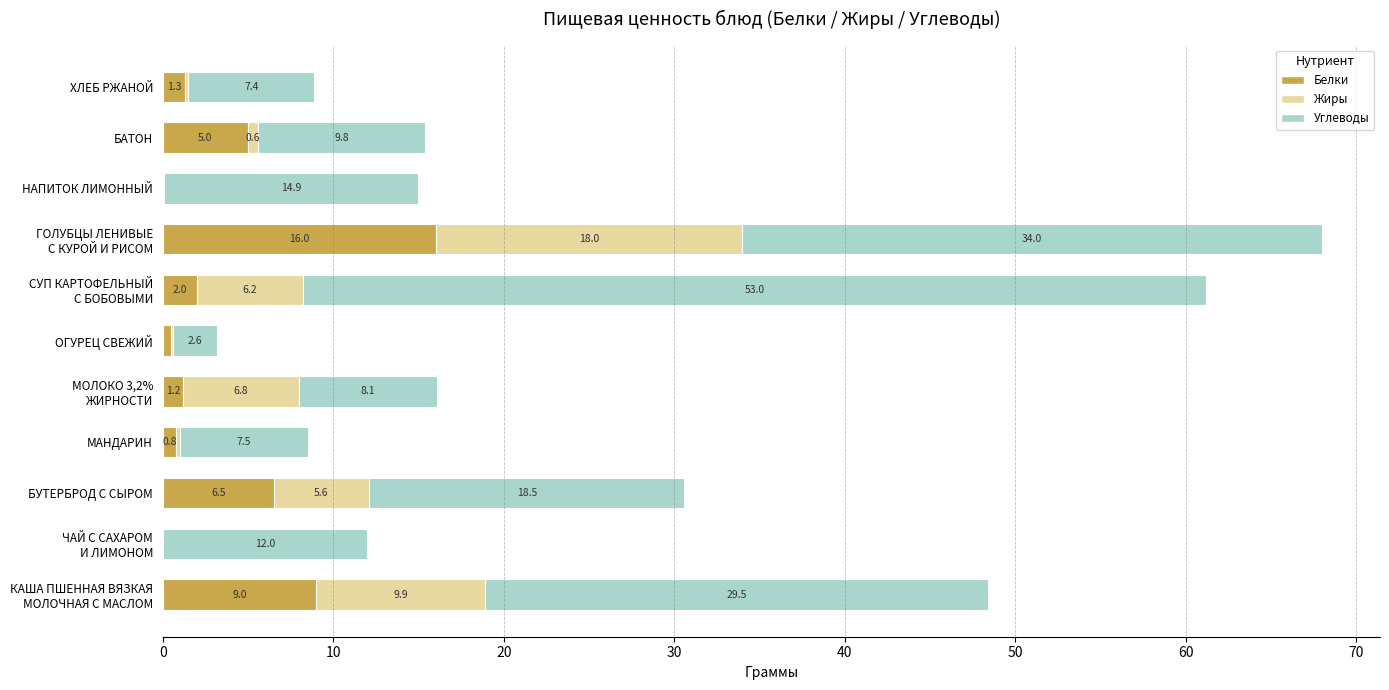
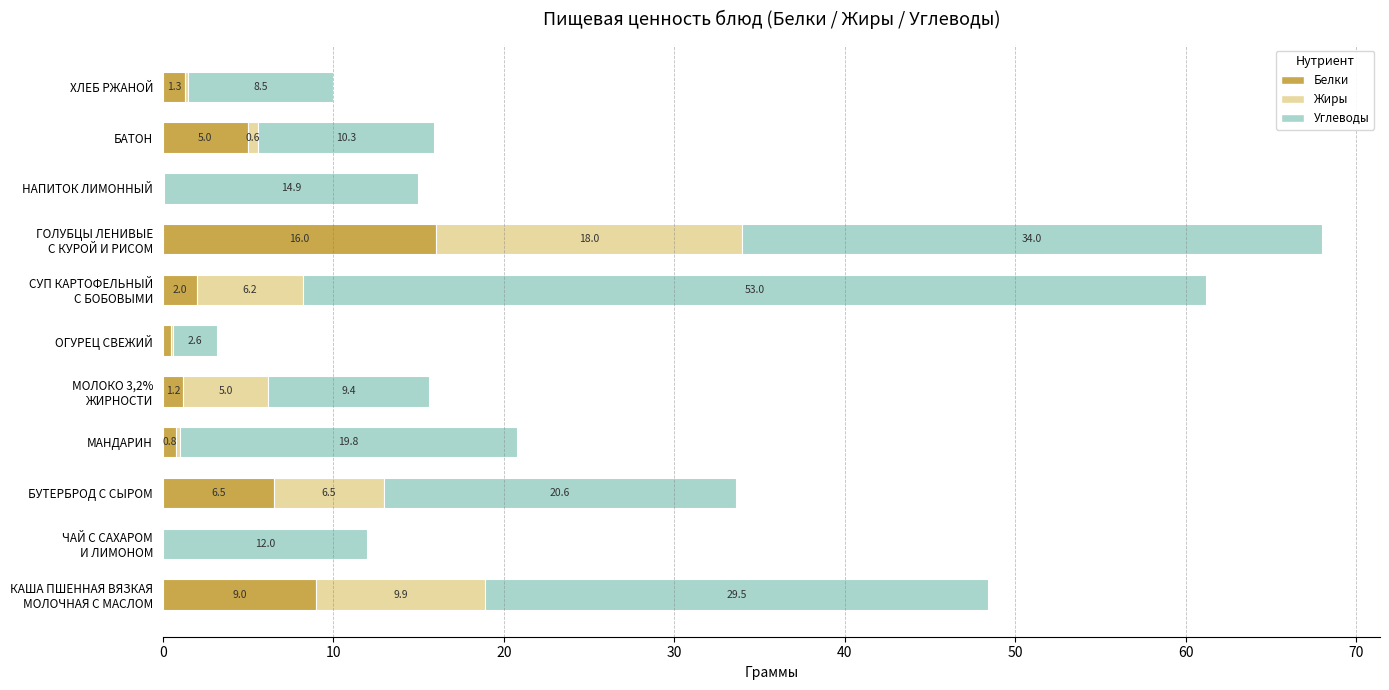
  {
    "Белки": {
      "ХЛЕБ РЖАНОЙ": 1.3,
      "БАТОН": 5.0,
      "ГОЛУБЦЫ ЛЕНИВЫЕ С КУРОЙ И РИСОМ": 16.0,
      "СУП КАРТОФЕЛЬНЫЙ С БОБОВЫМИ": 2.0,
      "МОЛОКО 3,2% ЖИРНОСТИ": 1.2,
      "МАНДАРИН": 0.8,
      "БУТЕРБРОД С СЫРОМ": 6.5,
      "КАША ПШЕННАЯ ВЯЗКАЯ МОЛОЧНАЯ С МАСЛОМ": 9.0
    },
    "Жиры": {
      "БАТОН": 0.6,
      "ГОЛУБЦЫ ЛЕНИВЫЕ С КУРОЙ И РИСОМ": 18.0,
      "СУП КАРТОФЕЛЬНЫЙ С БОБОВЫМИ": 6.2,
-     "МОЛОКО 3,2% ЖИРНОСТИ": 6.8,
-     "БУТЕРБРОД С СЫРОМ": 5.6,
+     "МОЛОКО 3,2% ЖИРНОСТИ": 5.0,
+     "БУТЕРБРОД С СЫРОМ": 6.5,
      "КАША ПШЕННАЯ ВЯЗКАЯ МОЛОЧНАЯ С МАСЛОМ": 9.9
    },
    "Углеводы": {
-     "ХЛЕБ РЖАНОЙ": 7.4,
-     "БАТОН": 9.8,
+     "ХЛЕБ РЖАНОЙ": 8.5,
+     "БАТОН": 10.3,
      "НАПИТОК ЛИМОННЫЙ": 14.9,
      "ГОЛУБЦЫ ЛЕНИВЫЕ С КУРОЙ И РИСОМ": 34.0,
      "СУП КАРТОФЕЛЬНЫЙ С БОБОВЫМИ": 53.0,
      "ОГУРЕЦ СВЕЖИЙ": 2.6,
-     "МОЛОКО 3,2% ЖИРНОСТИ": 8.1,
-     "МАНДАРИН": 7.5,
-     "БУТЕРБРОД С СЫРОМ": 18.5,
+     "МОЛОКО 3,2% ЖИРНОСТИ": 9.4,
+     "МАНДАРИН": 19.8,
+     "БУТЕРБРОД С СЫРОМ": 20.6,
      "ЧАЙ С САХАРОМ И ЛИМОНОМ": 12.0,
      "КАША ПШЕННАЯ ВЯЗКАЯ МОЛОЧНАЯ С МАСЛОМ": 29.5
    }
  }
